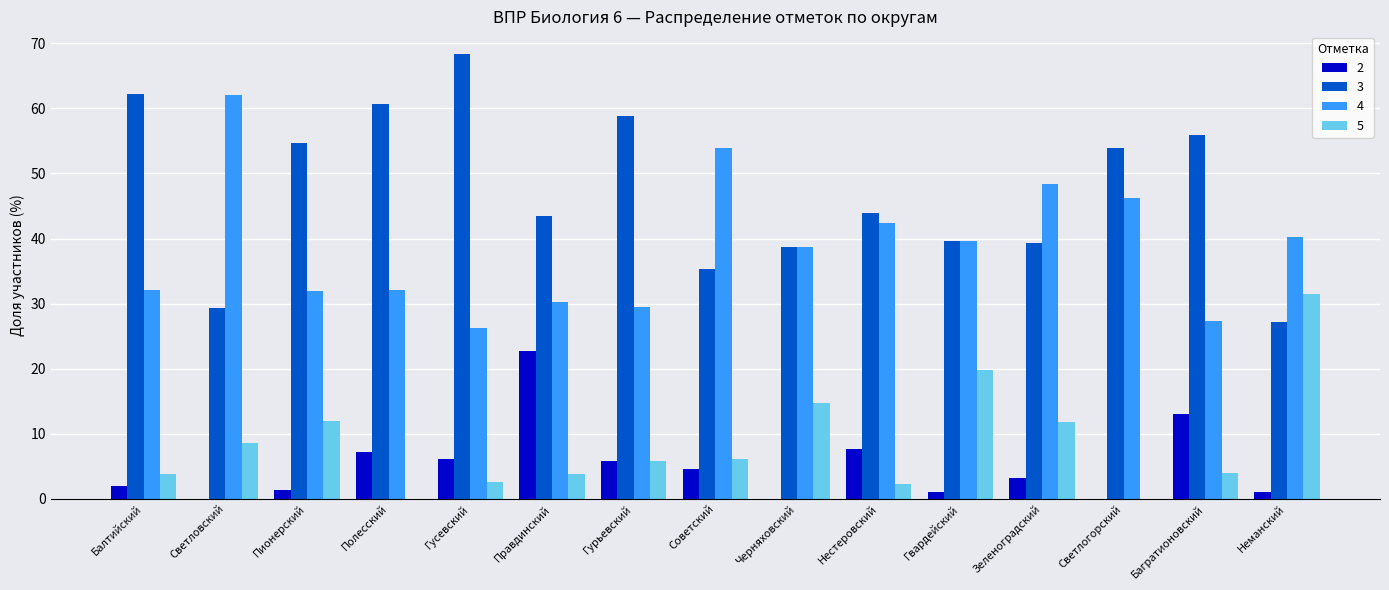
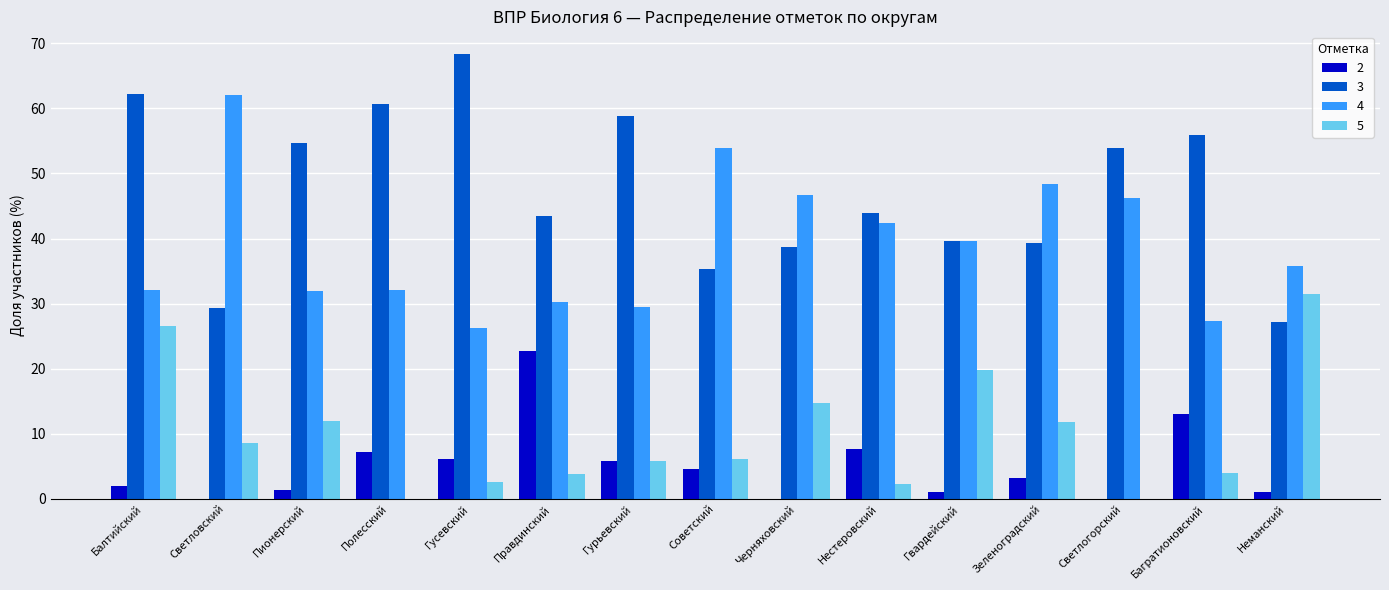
  {
    "2": {
      "Балтийский": 2,
      "Светловский": 0,
      "Пионерский": 1,
      "Полесский": 7,
      "Гусевский": 6,
      "Правдинский": 23,
      "Гурьевский": 6,
      "Советский": 5,
      "Черняховский": 0,
      "Нестеровский": 8,
      "Гвардейский": 1,
      "Зеленоградский": 3,
      "Светлогорский": 0,
      "Багратионовский": 13,
      "Неманский": 1
    },
    "3": {
      "Балтийский": 62,
      "Светловский": 29,
      "Пионерский": 55,
      "Полесский": 61,
      "Гусевский": 68,
      "Правдинский": 43,
      "Гурьевский": 59,
      "Советский": 35,
      "Черняховский": 39,
      "Нестеровский": 44,
      "Гвардейский": 40,
      "Зеленоградский": 39,
      "Светлогорский": 54,
      "Багратионовский": 56,
      "Неманский": 27
    },
    "4": {
      "Балтийский": 32,
      "Светловский": 62,
      "Пионерский": 32,
      "Полесский": 32,
      "Гусевский": 26,
      "Правдинский": 30,
      "Гурьевский": 29,
      "Советский": 54,
-     "Черняховский": 39,
+     "Черняховский": 47,
      "Нестеровский": 42,
      "Гвардейский": 40,
      "Зеленоградский": 48,
      "Светлогорский": 46,
      "Багратионовский": 27,
-     "Неманский": 40
+     "Неманский": 36
    },
    "5": {
-     "Балтийский": 4,
+     "Балтийский": 27,
      "Светловский": 9,
      "Пионерский": 12,
      "Полесский": 0,
      "Гусевский": 3,
      "Правдинский": 4,
      "Гурьевский": 6,
      "Советский": 6,
      "Черняховский": 15,
      "Нестеровский": 2,
      "Гвардейский": 20,
      "Зеленоградский": 12,
      "Светлогорский": 0,
      "Багратионовский": 4,
      "Неманский": 32
    }
  }
